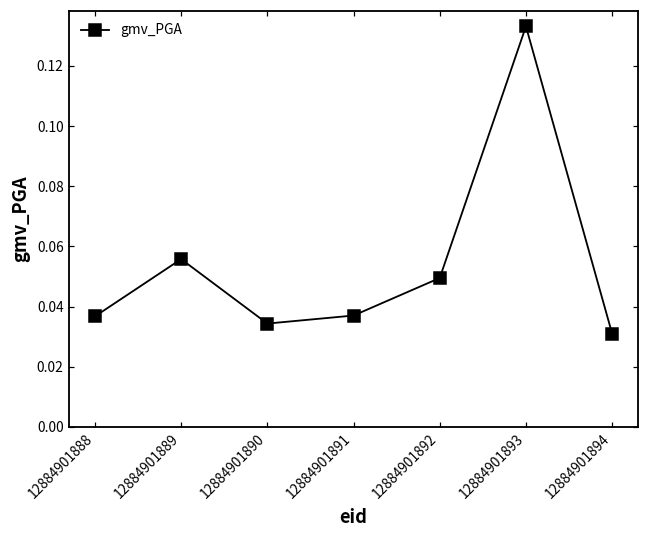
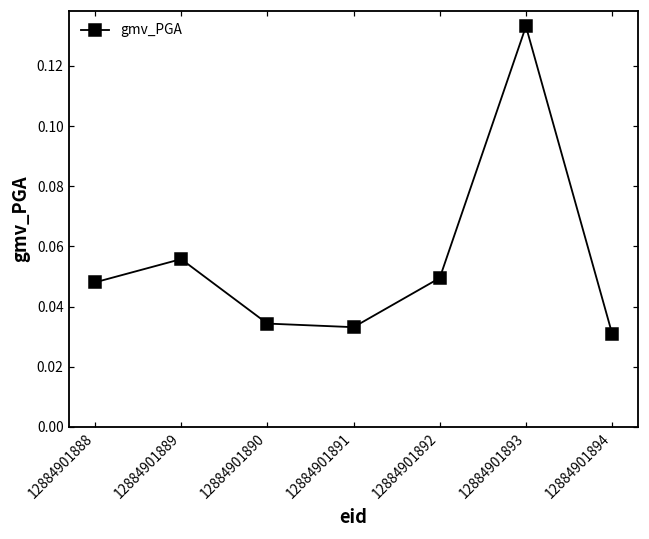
  {
-   "12884901888": 0.037,
+   "12884901888": 0.048,
    "12884901889": 0.056,
    "12884901890": 0.034,
-   "12884901891": 0.037,
+   "12884901891": 0.033,
    "12884901892": 0.049,
    "12884901893": 0.133,
    "12884901894": 0.031
  }
